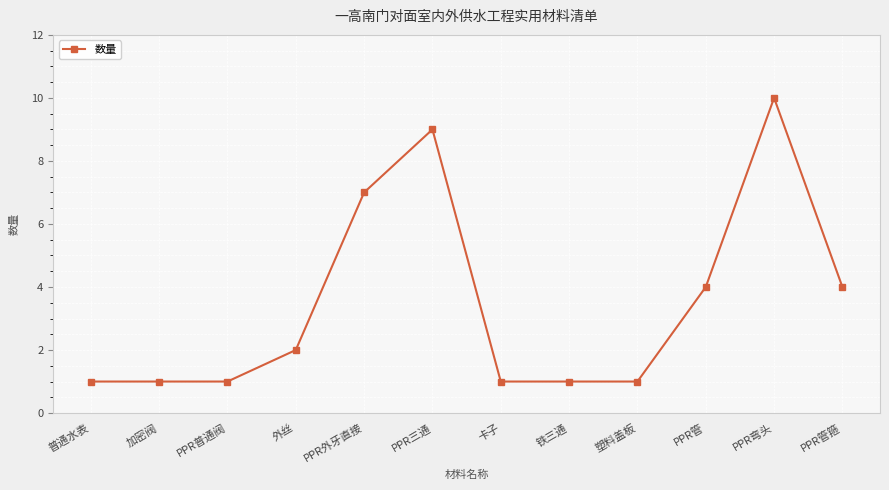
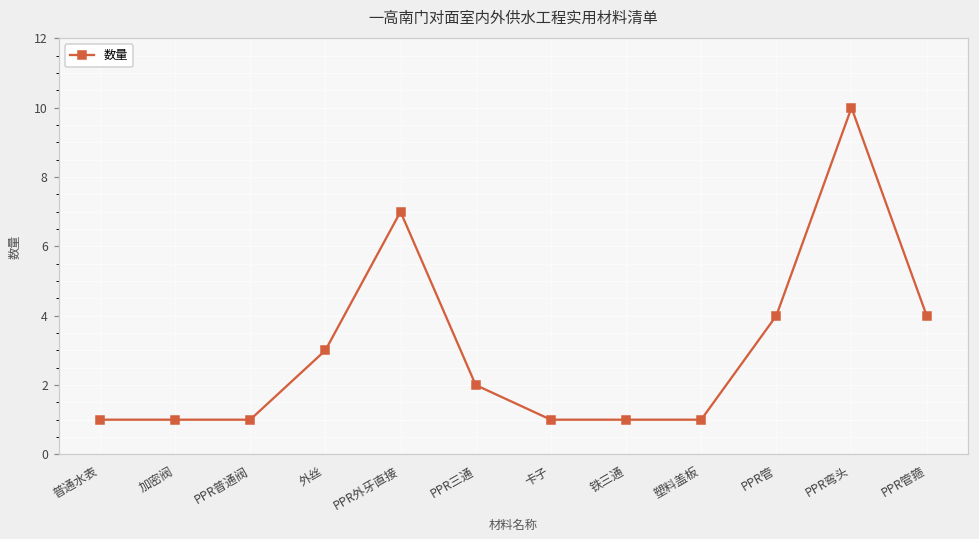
  {
    "普通水表": 1,
    "加密阀": 1,
    "PPR普通阀": 1,
-   "外丝": 2,
+   "外丝": 3,
    "PPR外牙直接": 7,
-   "PPR三通": 9,
+   "PPR三通": 2,
    "卡子": 1,
    "铁三通": 1,
    "塑料盖板": 1,
    "PPR管": 4,
    "PPR弯头": 10,
    "PPR管箍": 4
  }
